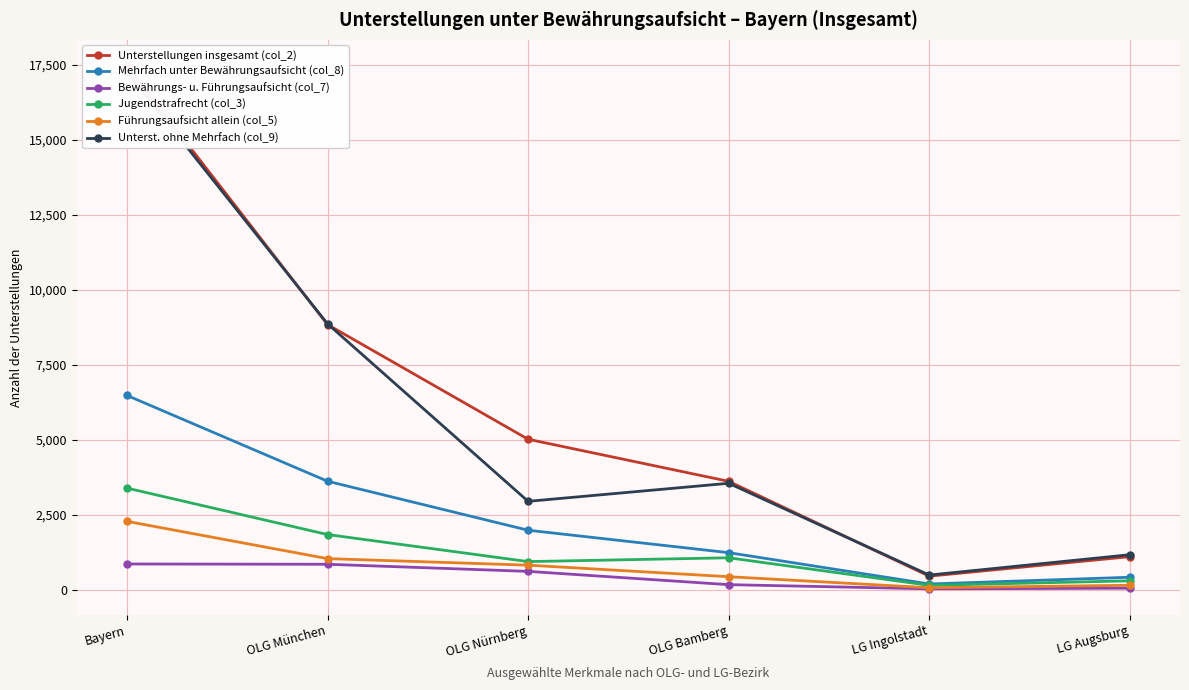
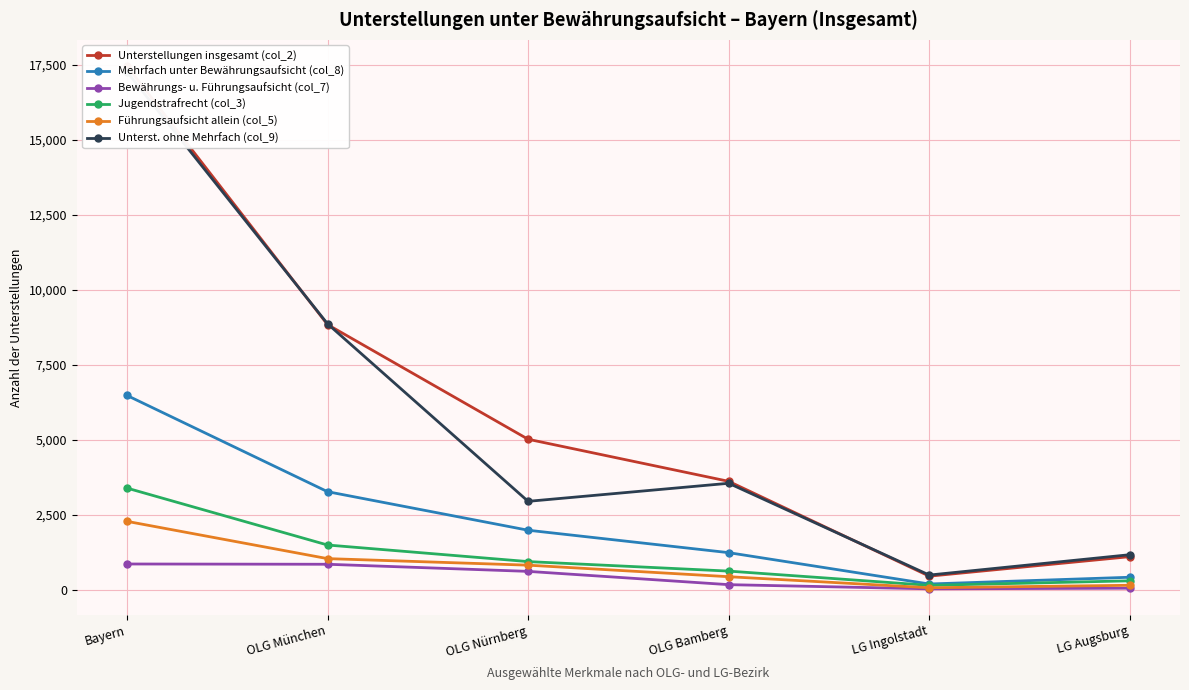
  {
    "Unterstellungen insgesamt (col_2)": {
      "OLG Nürnberg": "5,000"
    },
    "Mehrfach unter Bewährungsaufsicht (col_8)": {
      "Bayern": "6,500",
-     "OLG München": "3,600",
+     "OLG München": "3,300",
      "OLG Nürnberg": "2,000",
      "OLG Bamberg": "1,200",
      "LG Augsburg": "400"
    },
    "Bewährungs- u. Führungsaufsicht (col_7)": {
      "Bayern": "900",
      "OLG München": "800",
      "OLG Nürnberg": "600",
      "OLG Bamberg": "200",
      "LG Augsburg": "0"
    },
    "Jugendstrafrecht (col_3)": {
      "Bayern": "3,400",
-     "OLG München": "1,800",
+     "OLG München": "1,500",
      "OLG Nürnberg": "900",
-     "OLG Bamberg": "1,100",
+     "OLG Bamberg": "600",
      "LG Augsburg": "300"
    },
    "Führungsaufsicht allein (col_5)": {
      "Bayern": "2,300",
      "OLG München": "1,000",
      "OLG Nürnberg": "800",
      "OLG Bamberg": "400",
      "LG Augsburg": "100"
    },
    "Unterst. ohne Mehrfach (col_9)": {
      "OLG Nürnberg": "2,900"
    }
  }
